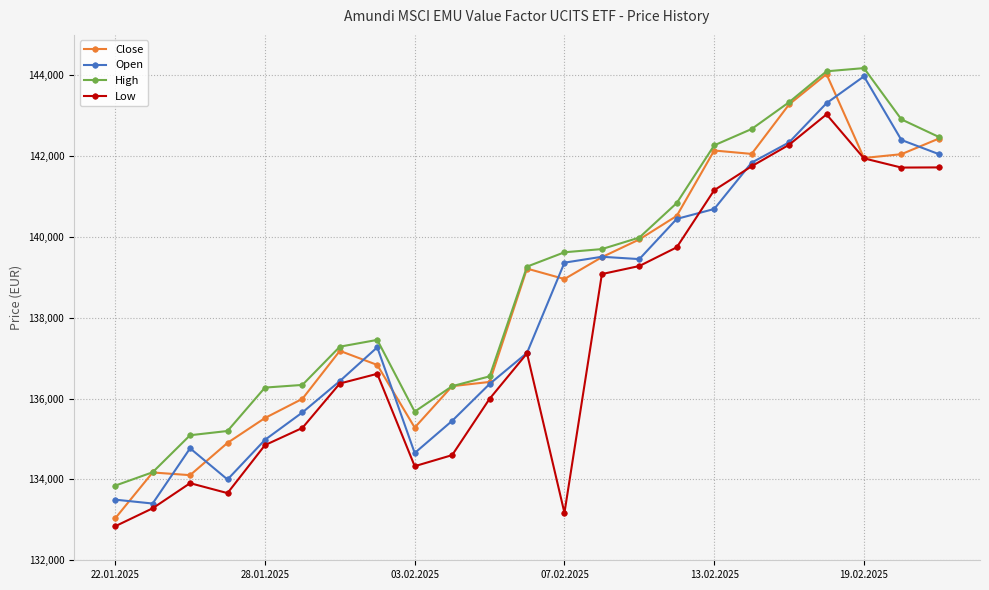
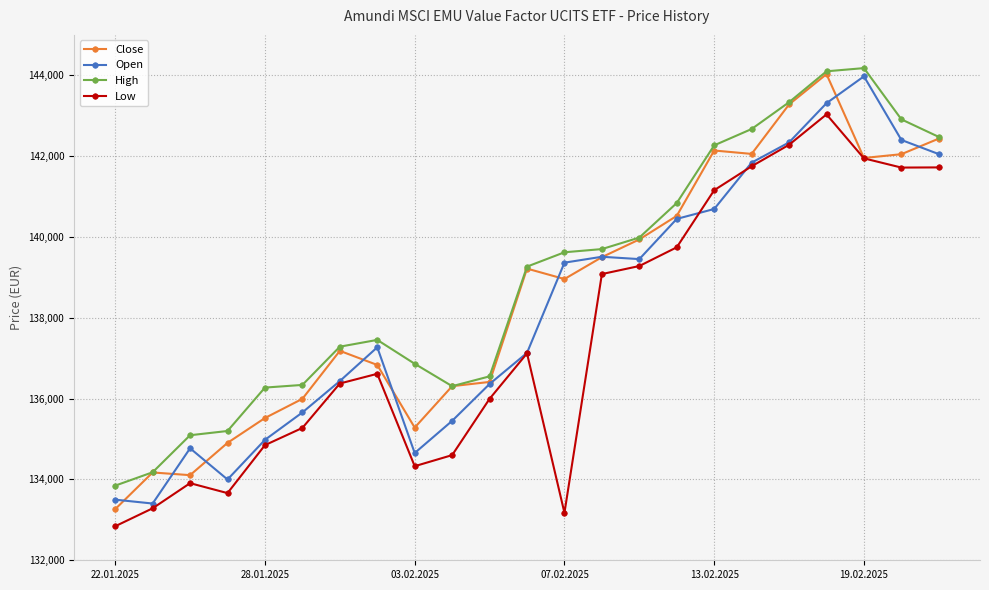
  {
    "Close": {
-     "22.01.2025": "133,000",
+     "22.01.2025": "133,300",
      "28.01.2025": "135,500",
      "03.02.2025": "135,300",
      "07.02.2025": "139,000",
      "13.02.2025": "142,100"
    },
    "Open": {
      "22.01.2025": "133,500",
      "28.01.2025": "135,000",
      "03.02.2025": "134,700",
      "07.02.2025": "139,400",
      "13.02.2025": "140,700",
      "19.02.2025": "144,000"
    },
    "High": {
      "22.01.2025": "133,800",
      "28.01.2025": "136,300",
-     "03.02.2025": "135,700",
+     "03.02.2025": "136,900",
      "07.02.2025": "139,600",
      "13.02.2025": "142,300",
      "19.02.2025": "144,200"
    },
    "Low": {
      "22.01.2025": "132,800",
      "28.01.2025": "134,800",
      "03.02.2025": "134,300",
      "07.02.2025": "133,200",
      "13.02.2025": "141,200"
    }
  }
